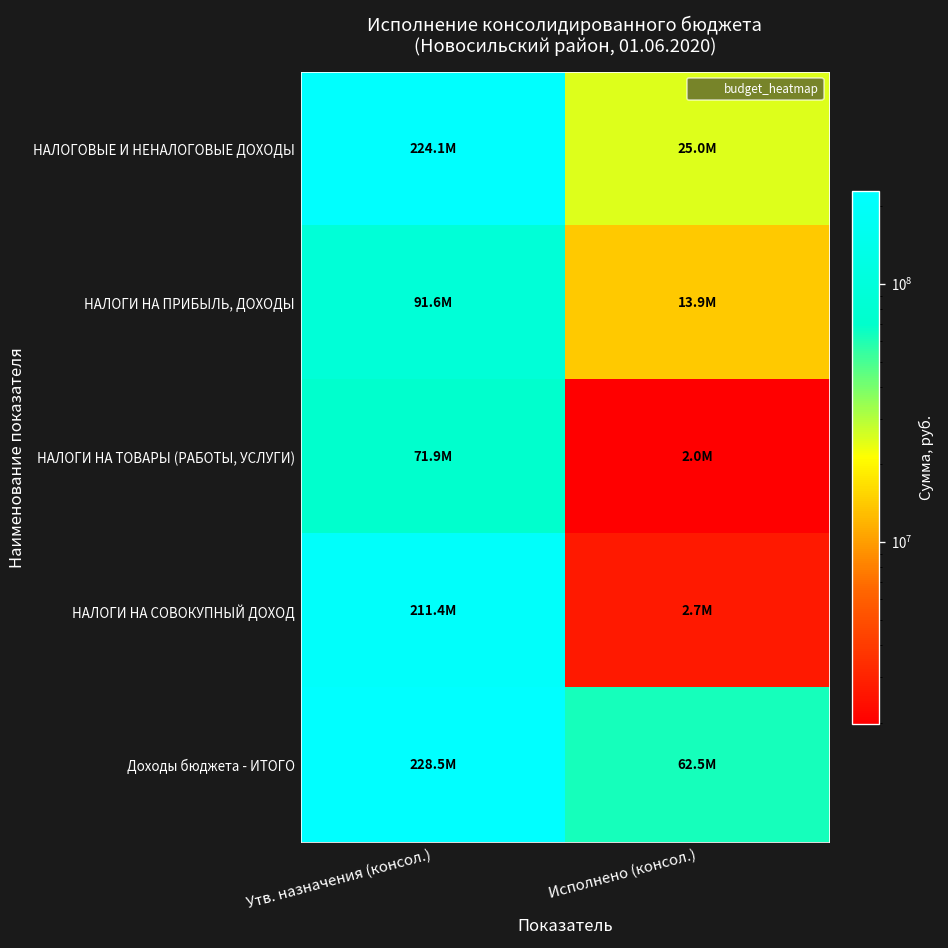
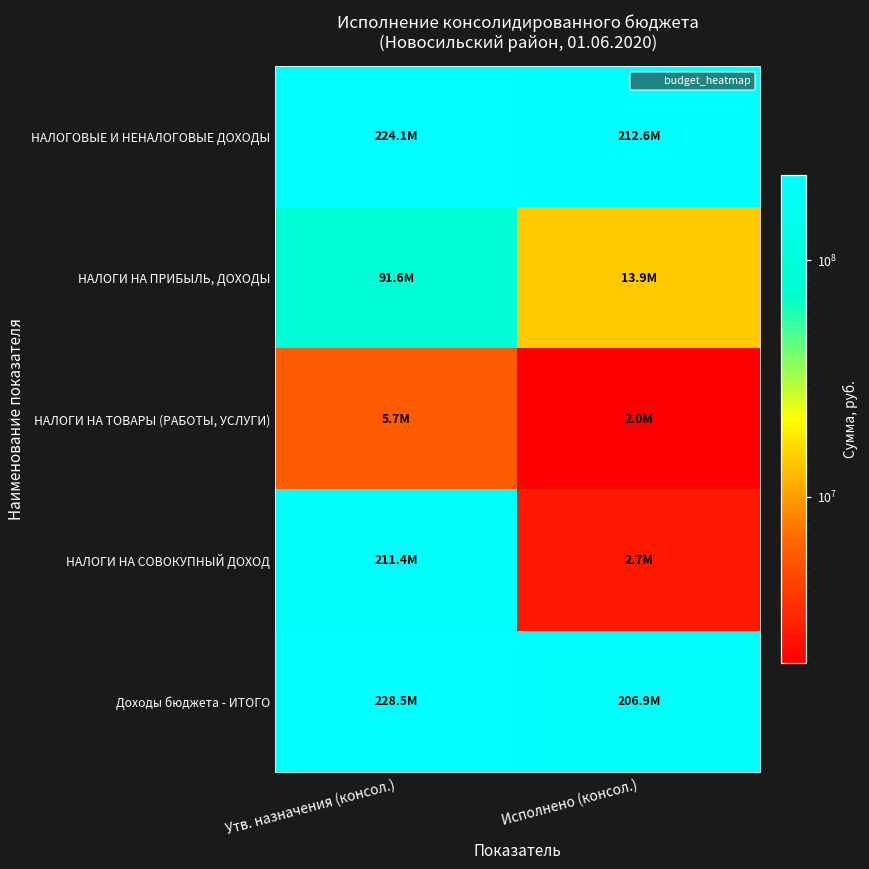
  {
    "НАЛОГОВЫЕ И НЕНАЛОГОВЫЕ ДОХОДЫ": {
      "Утв. назначения (консол.)": "224.1M",
-     "Исполнено (консол.)": "25.0M"
+     "Исполнено (консол.)": "212.6M"
    },
    "НАЛОГИ НА ПРИБЫЛЬ, ДОХОДЫ": {
      "Утв. назначения (консол.)": "91.6M",
      "Исполнено (консол.)": "13.9M"
    },
    "НАЛОГИ НА ТОВАРЫ (РАБОТЫ, УСЛУГИ)": {
-     "Утв. назначения (консол.)": "71.9M",
+     "Утв. назначения (консол.)": "5.7M",
      "Исполнено (консол.)": "2.0M"
    },
    "НАЛОГИ НА СОВОКУПНЫЙ ДОХОД": {
      "Утв. назначения (консол.)": "211.4M",
      "Исполнено (консол.)": "2.7M"
    },
    "Доходы бюджета - ИТОГО": {
      "Утв. назначения (консол.)": "228.5M",
-     "Исполнено (консол.)": "62.5M"
+     "Исполнено (консол.)": "206.9M"
    }
  }
